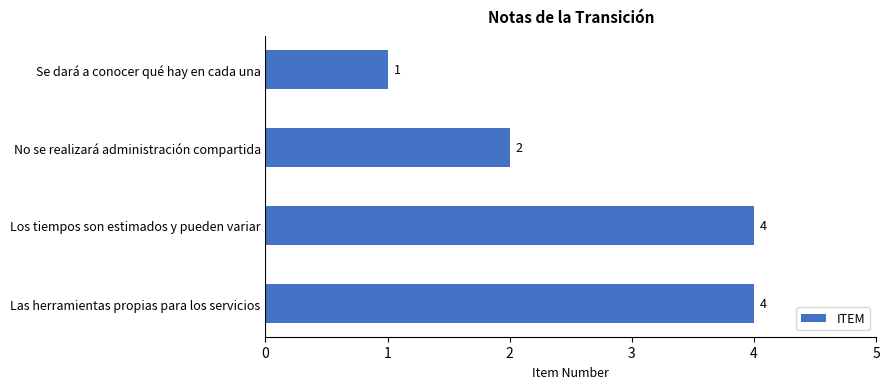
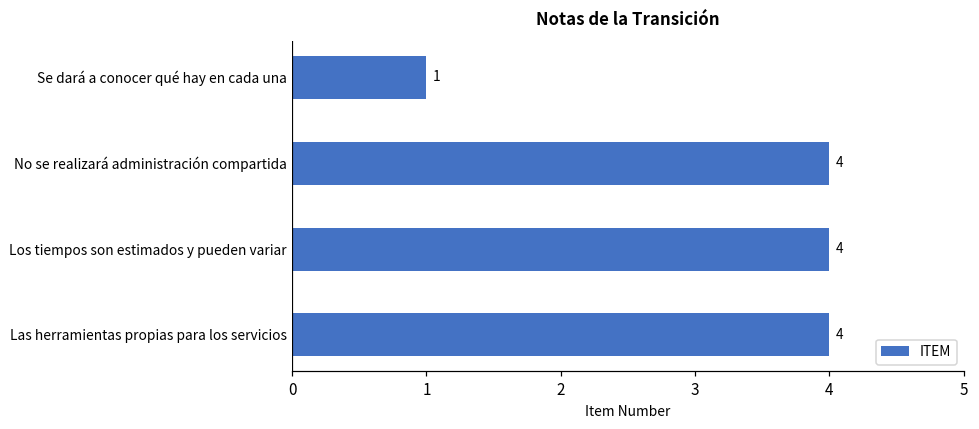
  {
    "Se dará a conocer qué hay en cada una": 1,
-   "No se realizará administración compartida": 2,
+   "No se realizará administración compartida": 4,
    "Los tiempos son estimados y pueden variar": 4,
    "Las herramientas propias para los servicios": 4
  }
